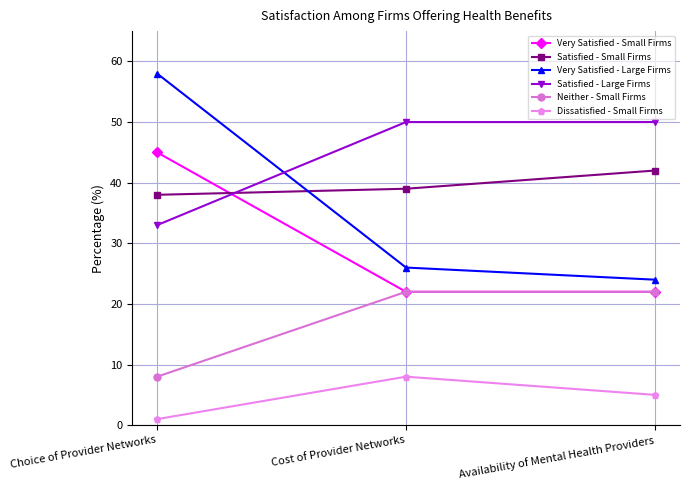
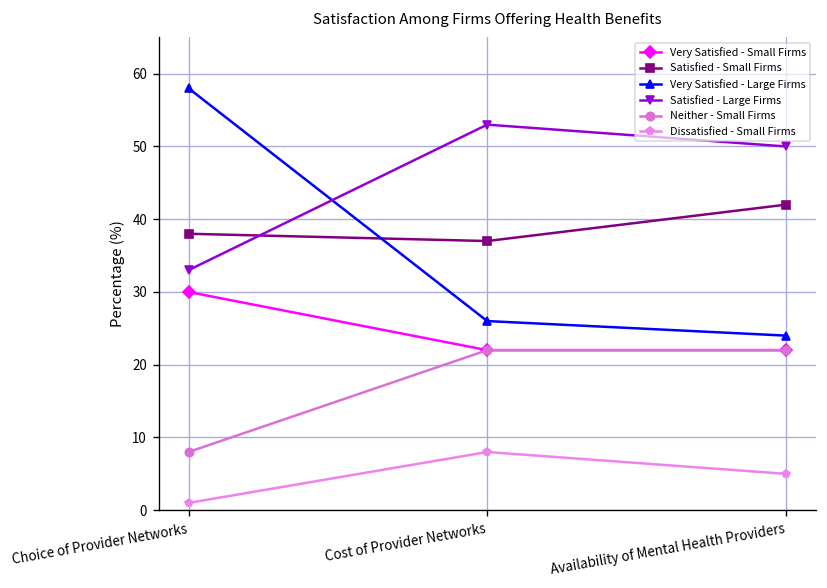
  {
    "Very Satisfied - Small Firms": {
-     "Choice of Provider Networks": 45
+     "Choice of Provider Networks": 30
    },
    "Satisfied - Small Firms": {
      "Choice of Provider Networks": 38,
-     "Cost of Provider Networks": 39,
+     "Cost of Provider Networks": 37,
      "Availability of Mental Health Providers": 42
    },
    "Very Satisfied - Large Firms": {
      "Choice of Provider Networks": 58,
      "Cost of Provider Networks": 26,
      "Availability of Mental Health Providers": 24
    },
    "Satisfied - Large Firms": {
      "Choice of Provider Networks": 33,
-     "Cost of Provider Networks": 50,
+     "Cost of Provider Networks": 53,
      "Availability of Mental Health Providers": 50
    }
  }
